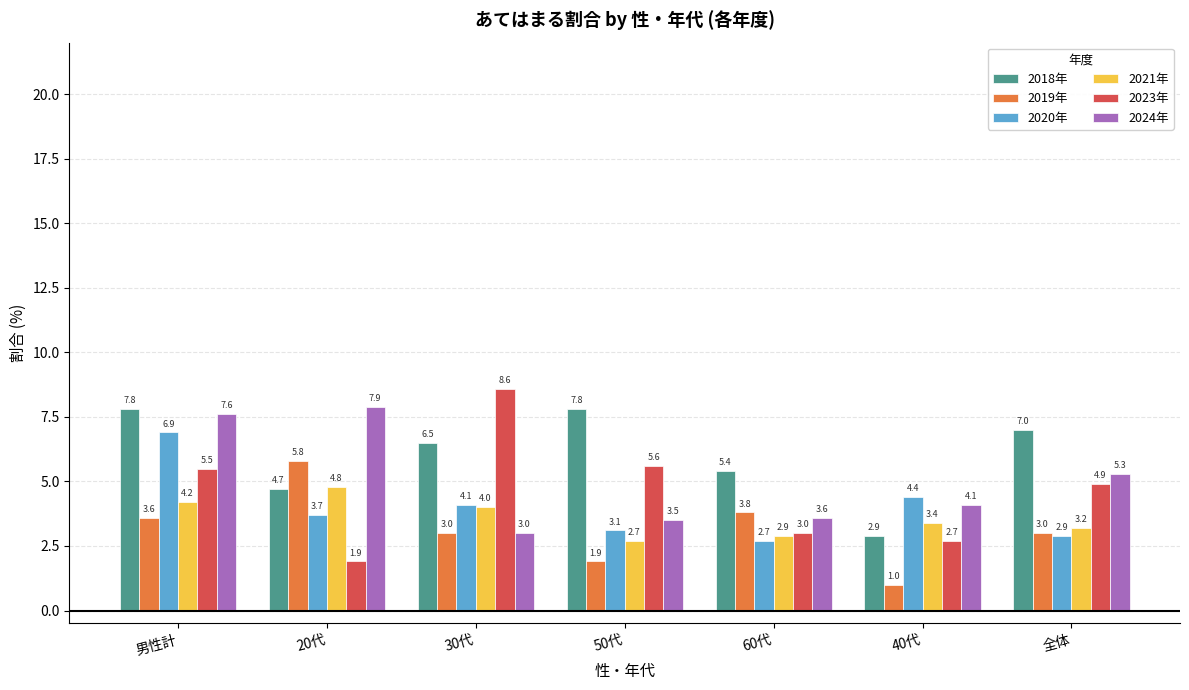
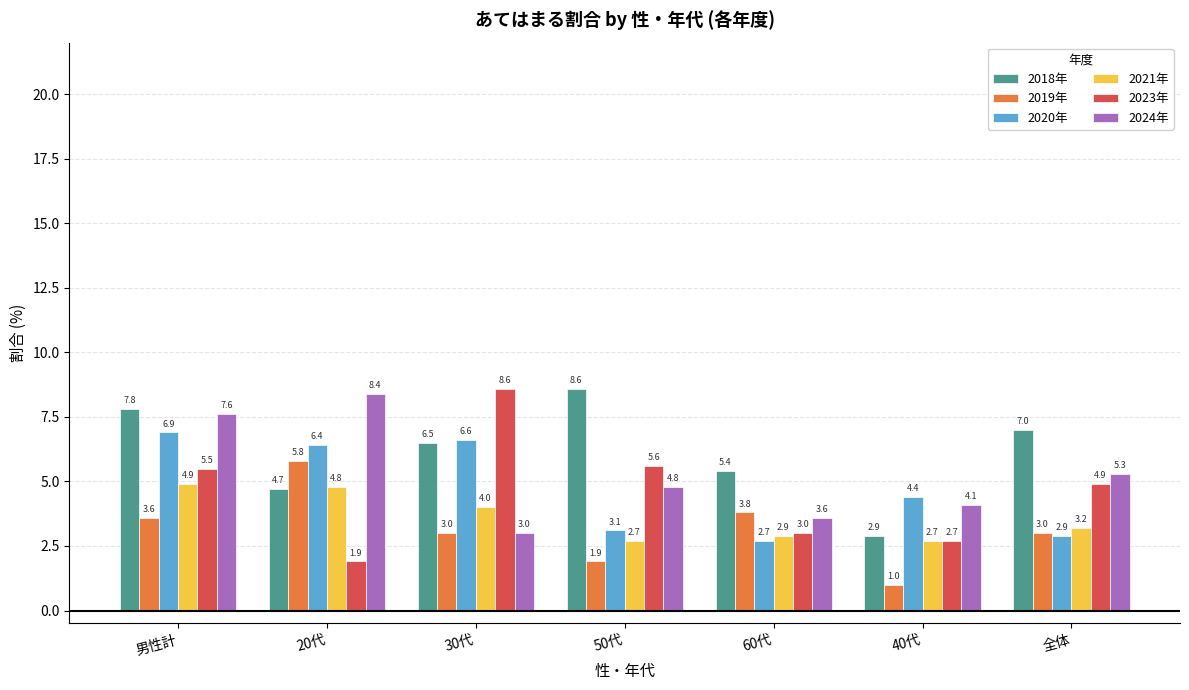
  {
    "2018年": {
      "男性計": 7.8,
      "20代": 4.7,
      "30代": 6.5,
-     "50代": 7.8,
+     "50代": 8.6,
      "60代": 5.4,
      "40代": 2.9,
      "全体": 7.0
    },
    "2020年": {
      "男性計": 6.9,
-     "20代": 3.7,
-     "30代": 4.1,
+     "20代": 6.4,
+     "30代": 6.6,
      "50代": 3.1,
      "60代": 2.7,
      "40代": 4.4,
      "全体": 2.9
    },
    "2021年": {
-     "男性計": 4.2,
+     "男性計": 4.9,
      "20代": 4.8,
      "30代": 4.0,
      "50代": 2.7,
      "60代": 2.9,
-     "40代": 3.4,
+     "40代": 2.7,
      "全体": 3.2
    },
    "2024年": {
      "男性計": 7.6,
-     "20代": 7.9,
+     "20代": 8.4,
      "30代": 3.0,
-     "50代": 3.5,
+     "50代": 4.8,
      "60代": 3.6,
      "40代": 4.1,
      "全体": 5.3
    }
  }
